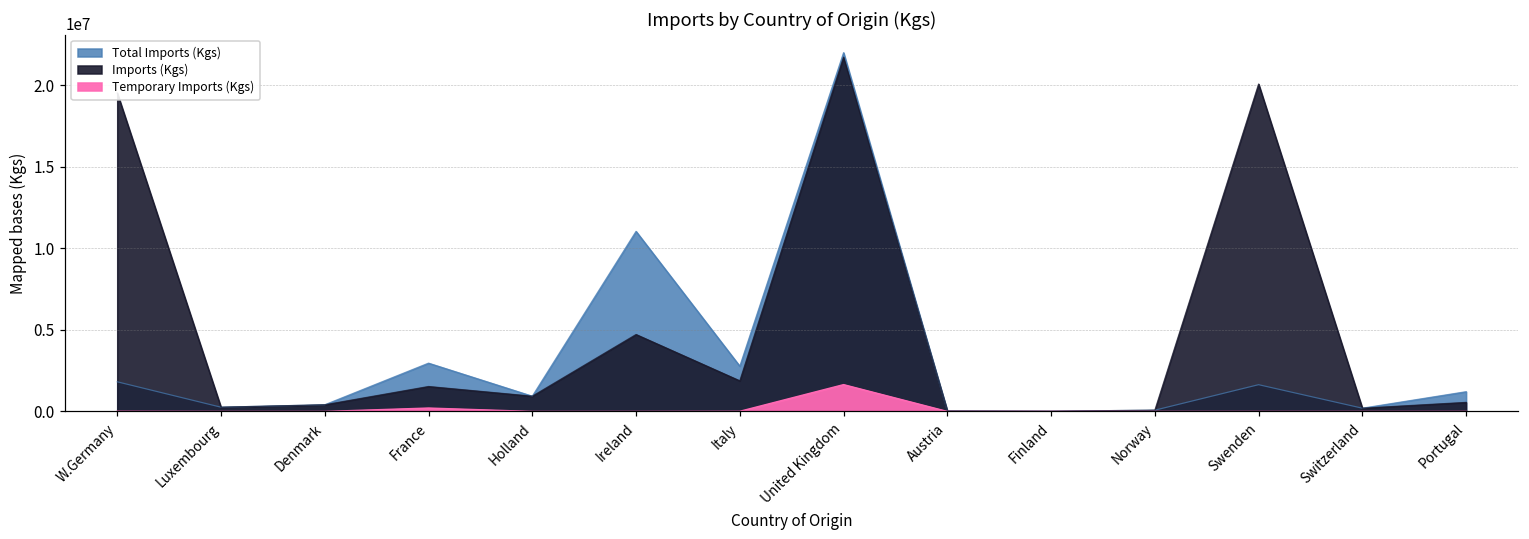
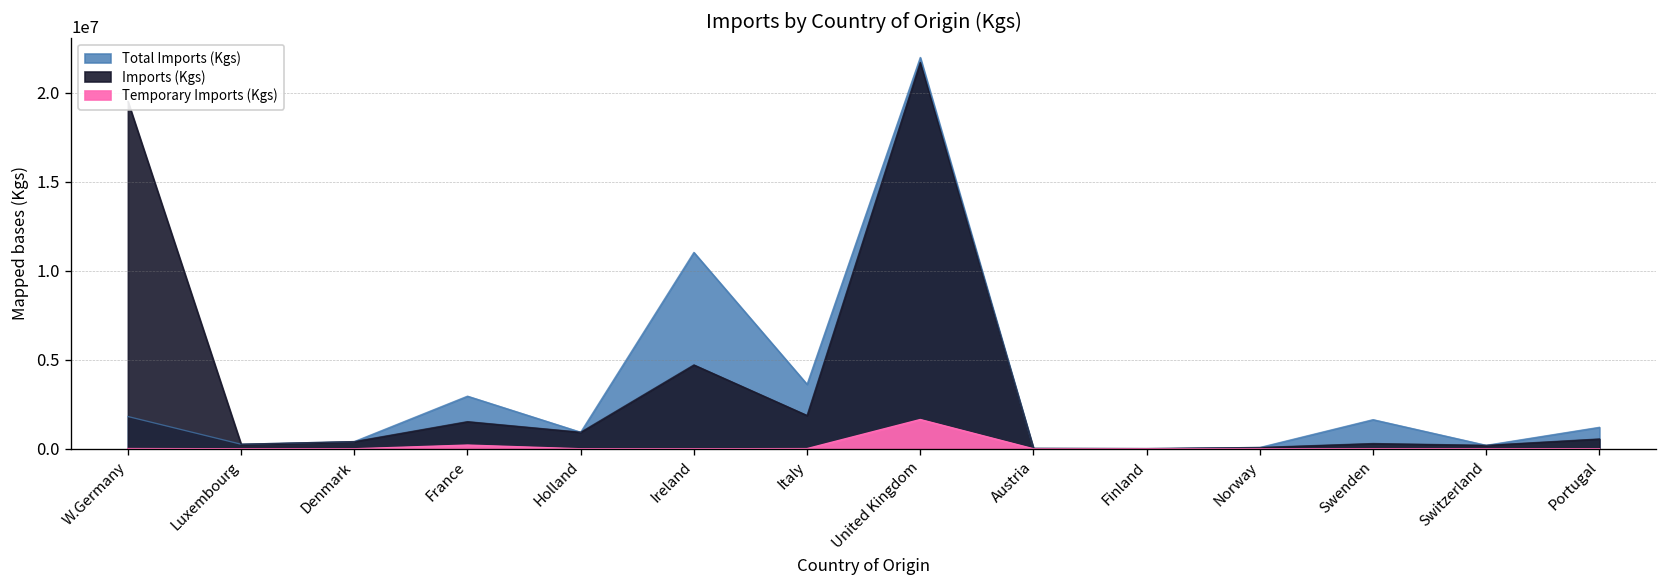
  {
    "Total Imports (Kgs)": {
      "W.Germany": 1800000,
      "France": 3000000,
      "Ireland": 11000000,
-     "Italy": 2800000,
+     "Italy": 3600000,
      "United Kingdom": 22000000,
      "Swenden": 1600000,
      "Portugal": 1200000
    },
    "Imports (Kgs)": {
      "France": 1500000,
      "Ireland": 4700000,
      "Italy": 1900000,
      "United Kingdom": 21700000,
-     "Swenden": 20100000,
+     "Swenden": 300000,
      "Portugal": 600000
    },
    "Temporary Imports (Kgs)": {
      "W.Germany": 0,
      "Luxembourg": 0,
      "Denmark": 0,
      "France": 200000,
      "Holland": 0,
      "Ireland": 0,
      "Italy": 0,
      "United Kingdom": 1600000,
      "Swenden": 0,
      "Switzerland": 0,
      "Portugal": 0
    }
  }
